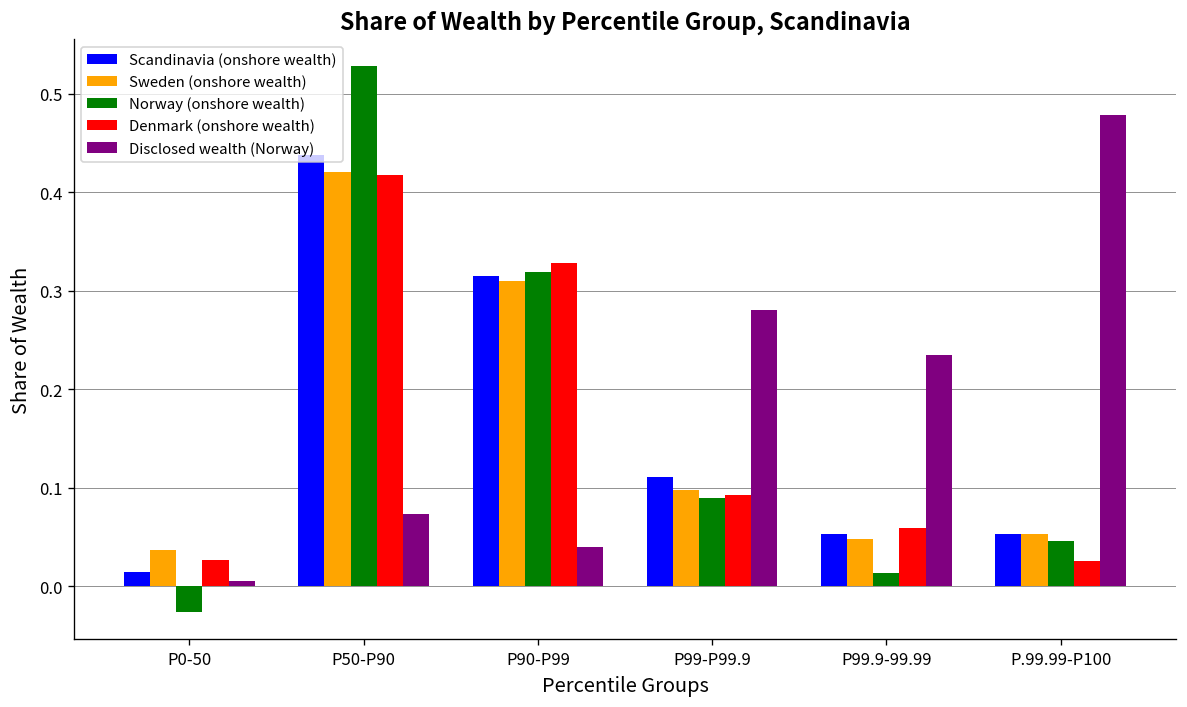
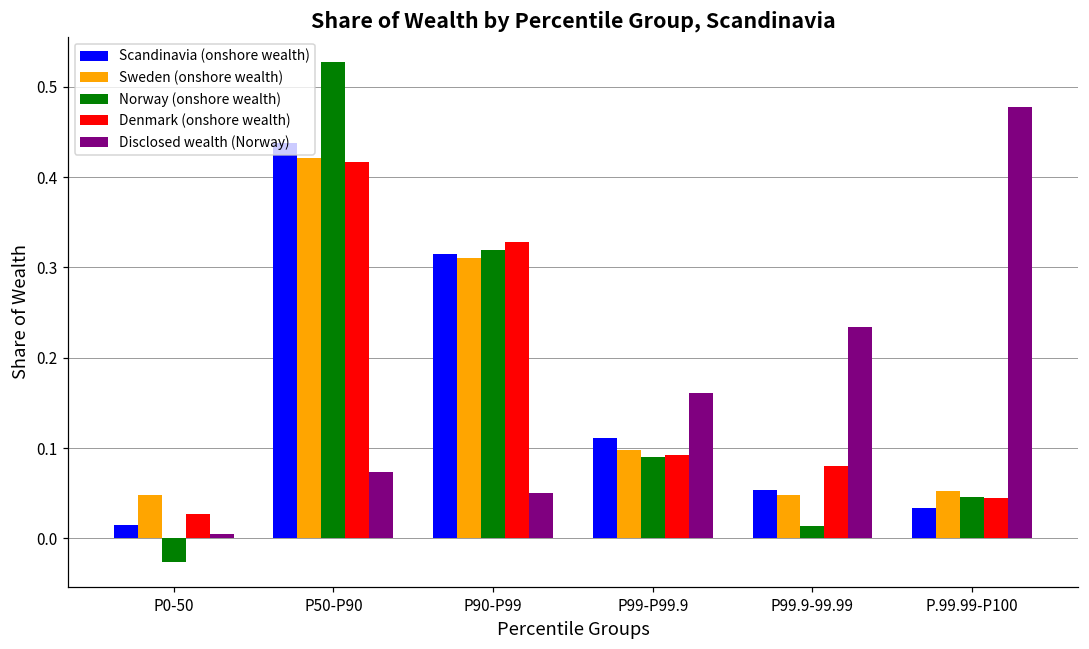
  {
    "Scandinavia (onshore wealth)": {
      "P0-50": 0.01,
      "P90-P99": 0.32,
      "P99-P99.9": 0.11,
      "P99.9-99.99": 0.05,
-     "P.99.99-P100": 0.05
+     "P.99.99-P100": 0.03
    },
    "Sweden (onshore wealth)": {
-     "P0-50": 0.04,
+     "P0-50": 0.05,
      "P50-P90": 0.42,
      "P90-P99": 0.31,
      "P99-P99.9": 0.10,
      "P99.9-99.99": 0.05,
      "P.99.99-P100": 0.05
    },
    "Norway (onshore wealth)": {
      "P0-50": -0.03,
      "P50-P90": 0.53,
      "P90-P99": 0.32,
      "P99-P99.9": 0.09,
      "P99.9-99.99": 0.01,
      "P.99.99-P100": 0.05
    },
    "Denmark (onshore wealth)": {
      "P0-50": 0.03,
      "P50-P90": 0.42,
      "P90-P99": 0.33,
      "P99-P99.9": 0.09,
-     "P99.9-99.99": 0.06,
-     "P.99.99-P100": 0.03
+     "P99.9-99.99": 0.08,
+     "P.99.99-P100": 0.05
    },
    "Disclosed wealth (Norway)": {
      "P0-50": 0.00,
      "P50-P90": 0.07,
-     "P90-P99": 0.04,
-     "P99-P99.9": 0.28,
+     "P90-P99": 0.05,
+     "P99-P99.9": 0.16,
      "P99.9-99.99": 0.23,
      "P.99.99-P100": 0.48
    }
  }
